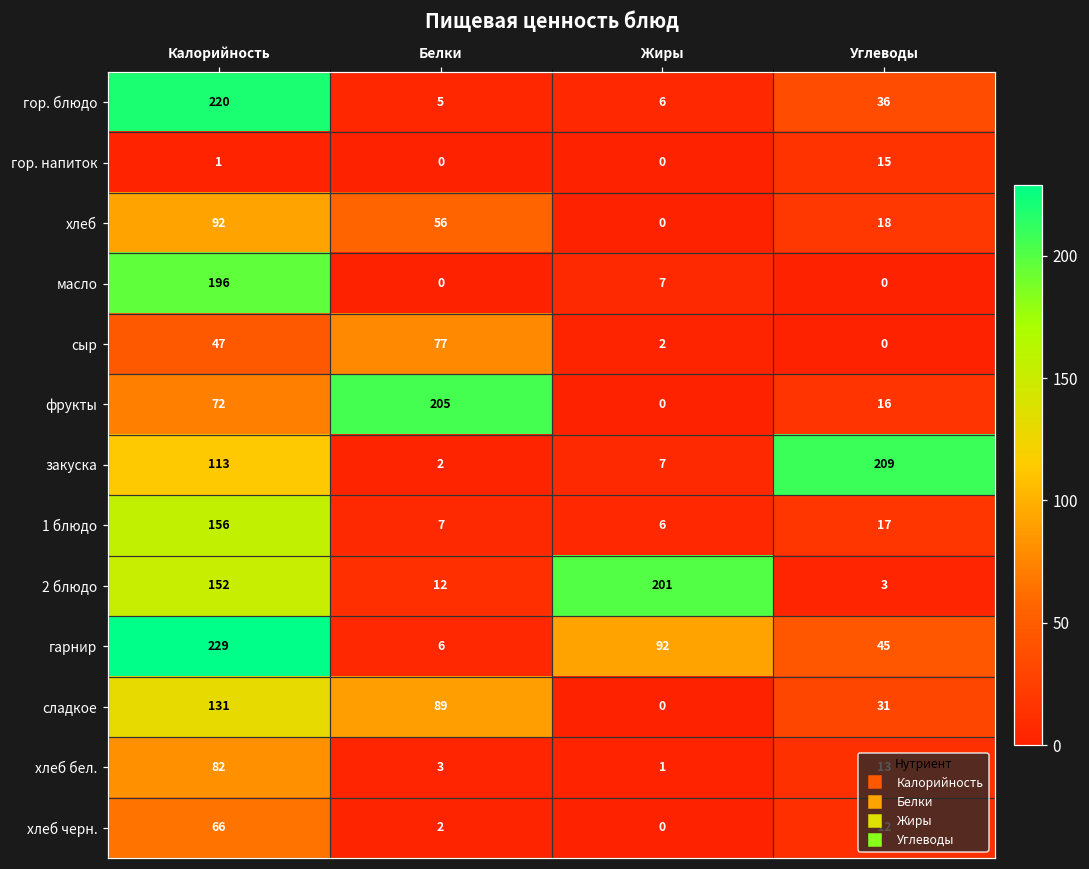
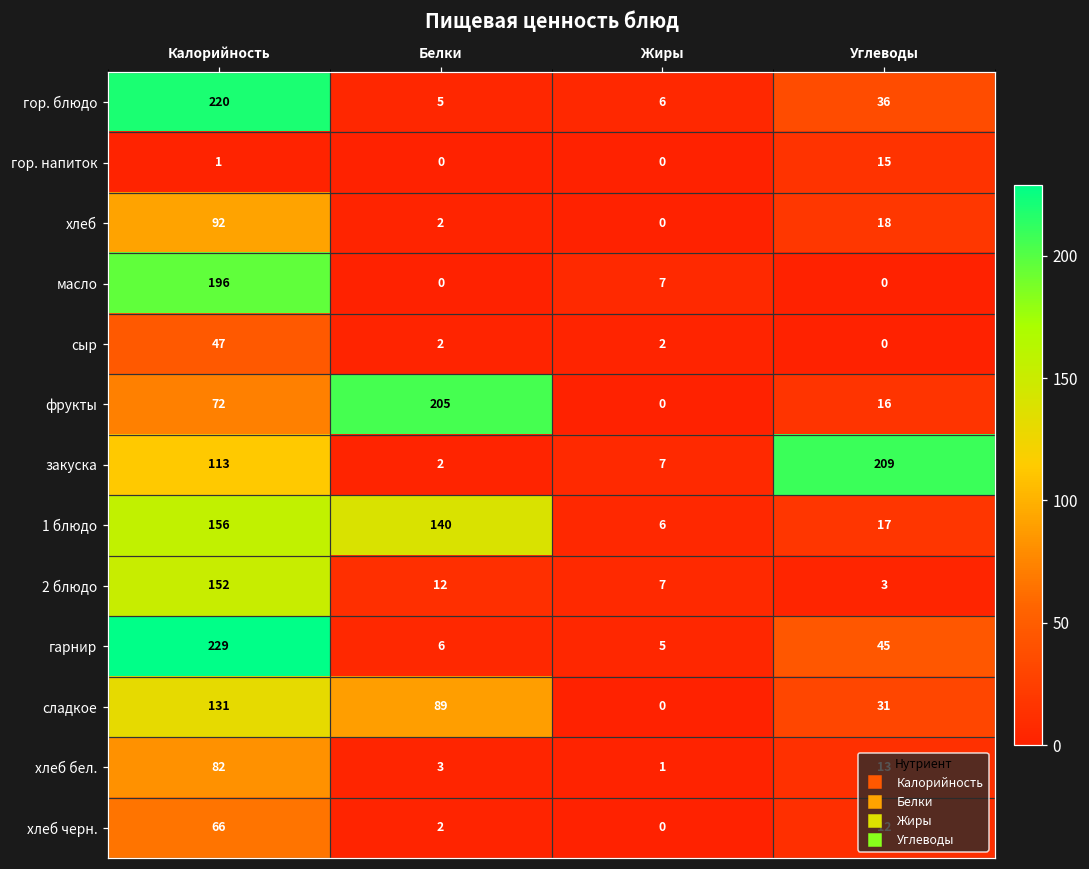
  {
    "гор. блюдо": {
      "Калорийность": 220,
      "Белки": 5,
      "Жиры": 6,
      "Углеводы": 36
    },
    "гор. напиток": {
      "Калорийность": 1,
      "Белки": 0,
      "Жиры": 0,
      "Углеводы": 15
    },
    "хлеб": {
      "Калорийность": 92,
-     "Белки": 56,
+     "Белки": 2,
      "Жиры": 0,
      "Углеводы": 18
    },
    "масло": {
      "Калорийность": 196,
      "Белки": 0,
      "Жиры": 7,
      "Углеводы": 0
    },
    "сыр": {
      "Калорийность": 47,
-     "Белки": 77,
+     "Белки": 2,
      "Жиры": 2,
      "Углеводы": 0
    },
    "фрукты": {
      "Калорийность": 72,
      "Белки": 205,
      "Жиры": 0,
      "Углеводы": 16
    },
    "закуска": {
      "Калорийность": 113,
      "Белки": 2,
      "Жиры": 7,
      "Углеводы": 209
    },
    "1 блюдо": {
      "Калорийность": 156,
-     "Белки": 7,
+     "Белки": 140,
      "Жиры": 6,
      "Углеводы": 17
    },
    "2 блюдо": {
      "Калорийность": 152,
      "Белки": 12,
-     "Жиры": 201,
+     "Жиры": 7,
      "Углеводы": 3
    },
    "гарнир": {
      "Калорийность": 229,
      "Белки": 6,
-     "Жиры": 92,
+     "Жиры": 5,
      "Углеводы": 45
    },
    "сладкое": {
      "Калорийность": 131,
      "Белки": 89,
      "Жиры": 0,
      "Углеводы": 31
    },
    "хлеб бел.": {
      "Калорийность": 82,
      "Белки": 3,
      "Жиры": 1
    },
    "хлеб черн.": {
      "Калорийность": 66,
      "Белки": 2,
      "Жиры": 0
    }
  }
